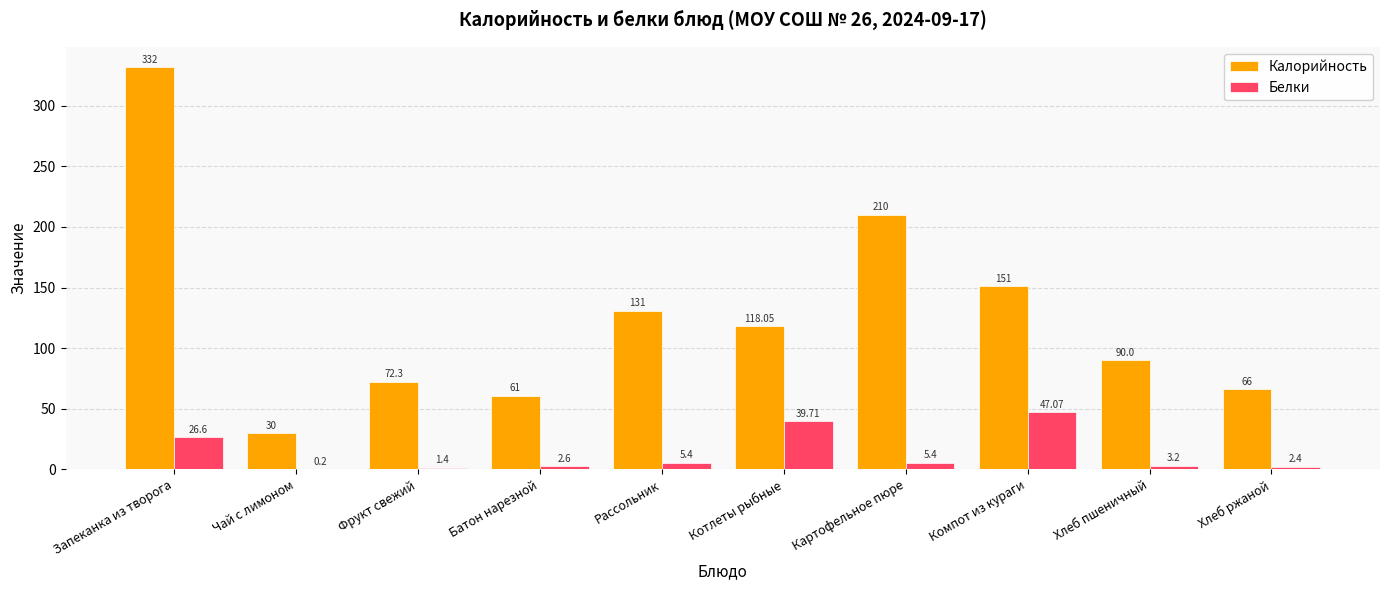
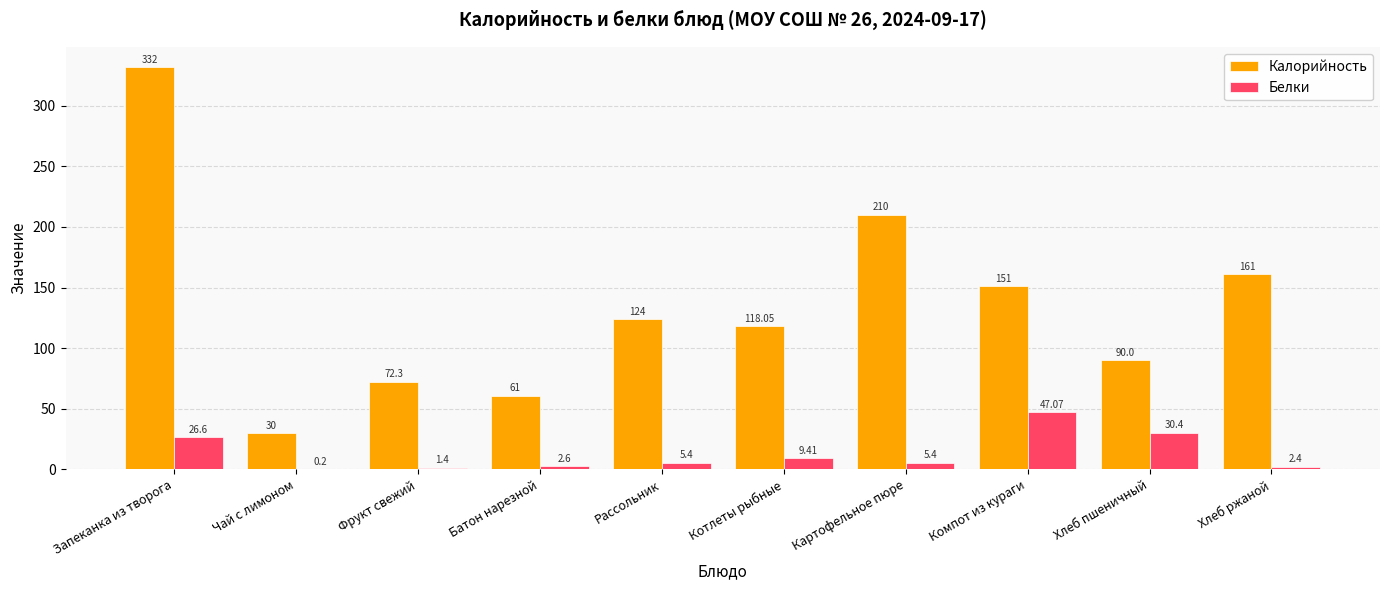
  {
    "Калорийность": {
      "Запеканка из творога": 332,
      "Чай с лимоном": 30,
      "Фрукт свежий": 72.3,
      "Батон нарезной": 61,
-     "Рассольник": 131,
+     "Рассольник": 124,
      "Котлеты рыбные": 118.05,
      "Картофельное пюре": 210,
      "Компот из кураги": 151,
      "Хлеб пшеничный": 90.0,
-     "Хлеб ржаной": 66
+     "Хлеб ржаной": 161
    },
    "Белки": {
      "Запеканка из творога": 26.6,
      "Чай с лимоном": 0.2,
      "Фрукт свежий": 1.4,
      "Батон нарезной": 2.6,
      "Рассольник": 5.4,
-     "Котлеты рыбные": 39.71,
+     "Котлеты рыбные": 9.41,
      "Картофельное пюре": 5.4,
      "Компот из кураги": 47.07,
-     "Хлеб пшеничный": 3.2,
+     "Хлеб пшеничный": 30.4,
      "Хлеб ржаной": 2.4
    }
  }
